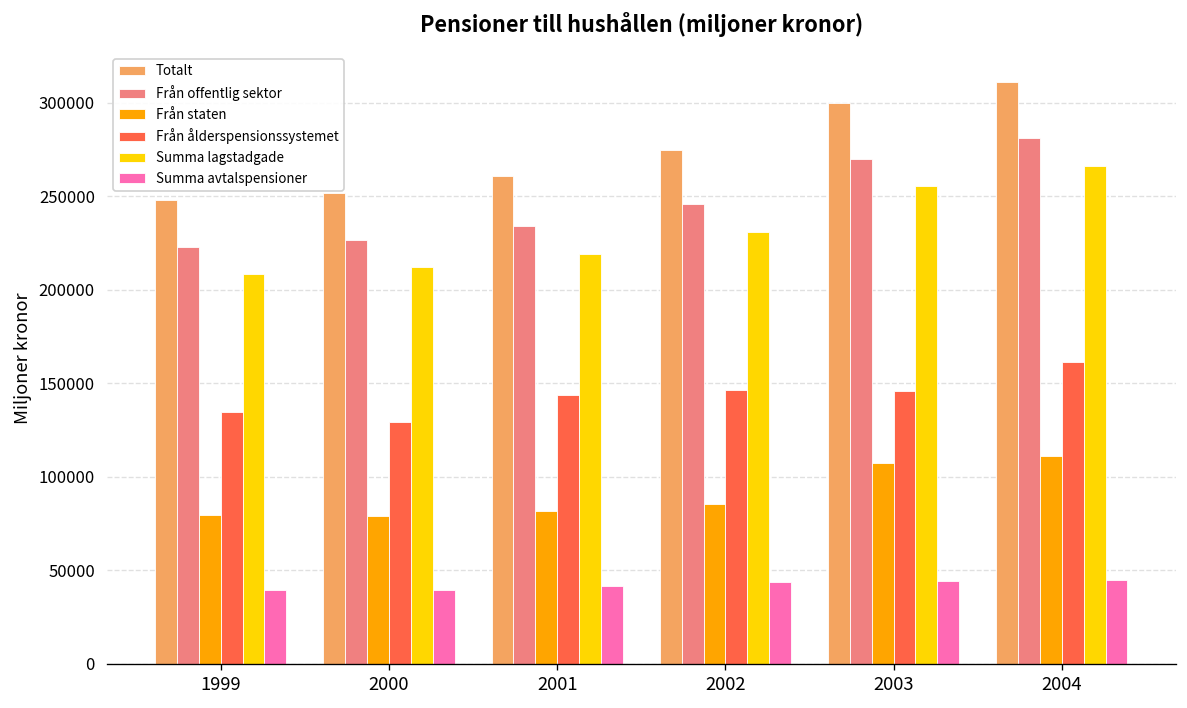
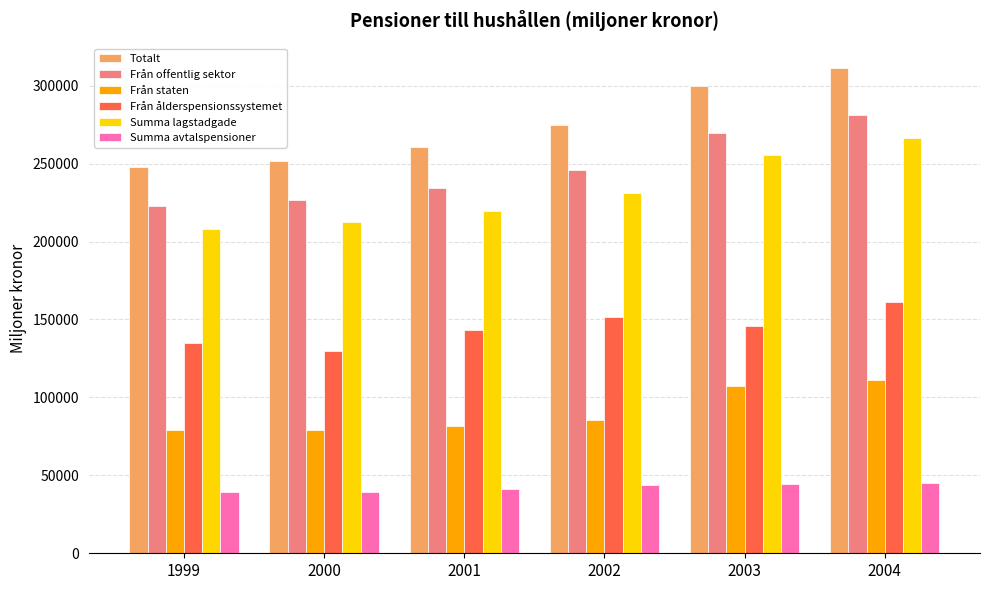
  {
    "Från ålderspensionssystemet": {
      "1999": 135000,
      "2000": 130000,
      "2001": 144000,
-     "2002": 146000,
+     "2002": 152000,
      "2003": 146000,
      "2004": 161000
    }
  }
